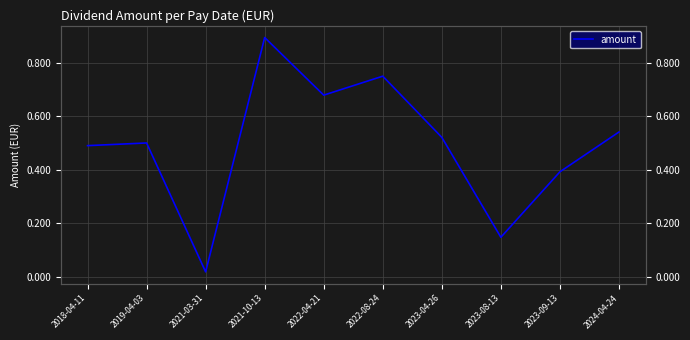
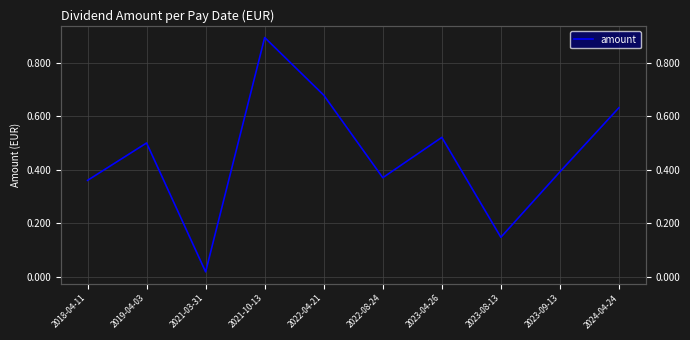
  {
-   "2018-04-11": 0.49,
+   "2018-04-11": 0.36,
    "2019-04-03": 0.50,
    "2021-03-31": 0.02,
    "2021-10-13": 0.89,
    "2022-04-21": 0.68,
-   "2022-08-24": 0.75,
+   "2022-08-24": 0.37,
    "2023-04-26": 0.52,
    "2023-08-13": 0.15,
    "2023-09-13": 0.39,
-   "2024-04-24": 0.54
+   "2024-04-24": 0.63
  }
